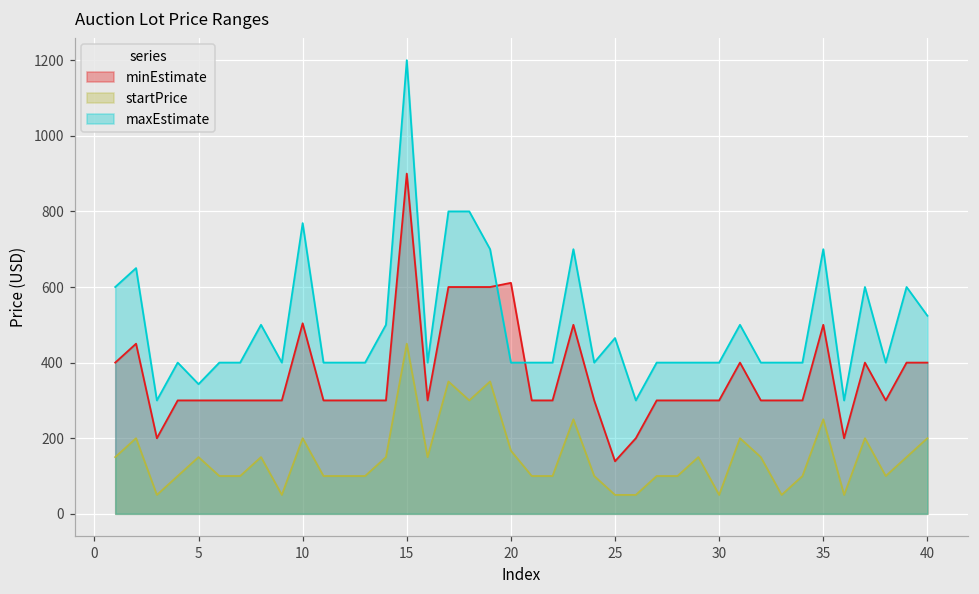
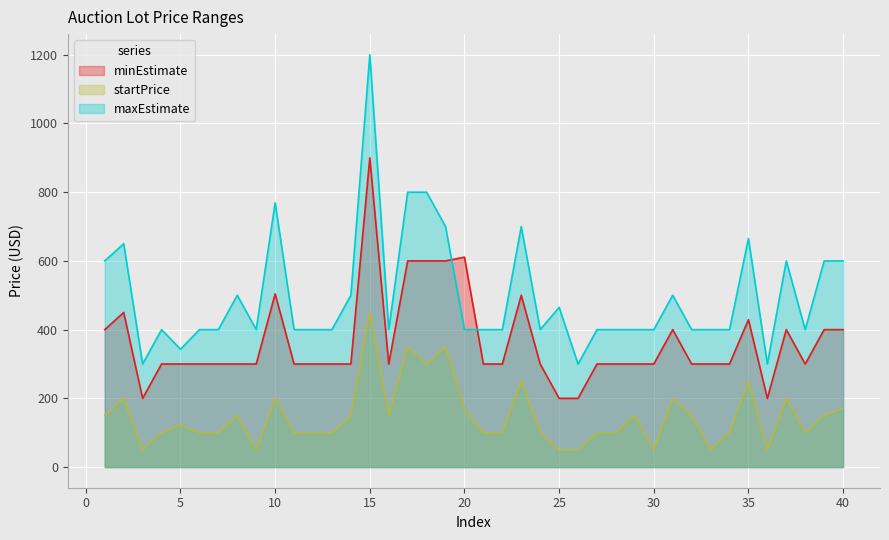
  {
    "minEstimate": {
      "5": 300,
      "10": 500,
      "15": 900,
      "20": 610,
-     "25": 140,
+     "25": 200,
      "30": 300,
-     "35": 500,
+     "35": 430,
      "40": 400
    },
    "startPrice": {
-     "5": 150,
+     "5": 120,
      "10": 200,
      "15": 450,
      "20": 170,
      "25": 50,
      "30": 50,
      "35": 250,
-     "40": 200
+     "40": 170
    },
    "maxEstimate": {
      "5": 340,
      "10": 770,
      "15": 1200,
      "20": 400,
      "25": 470,
      "30": 400,
-     "35": 700,
-     "40": 520
+     "35": 670,
+     "40": 600
    }
  }
